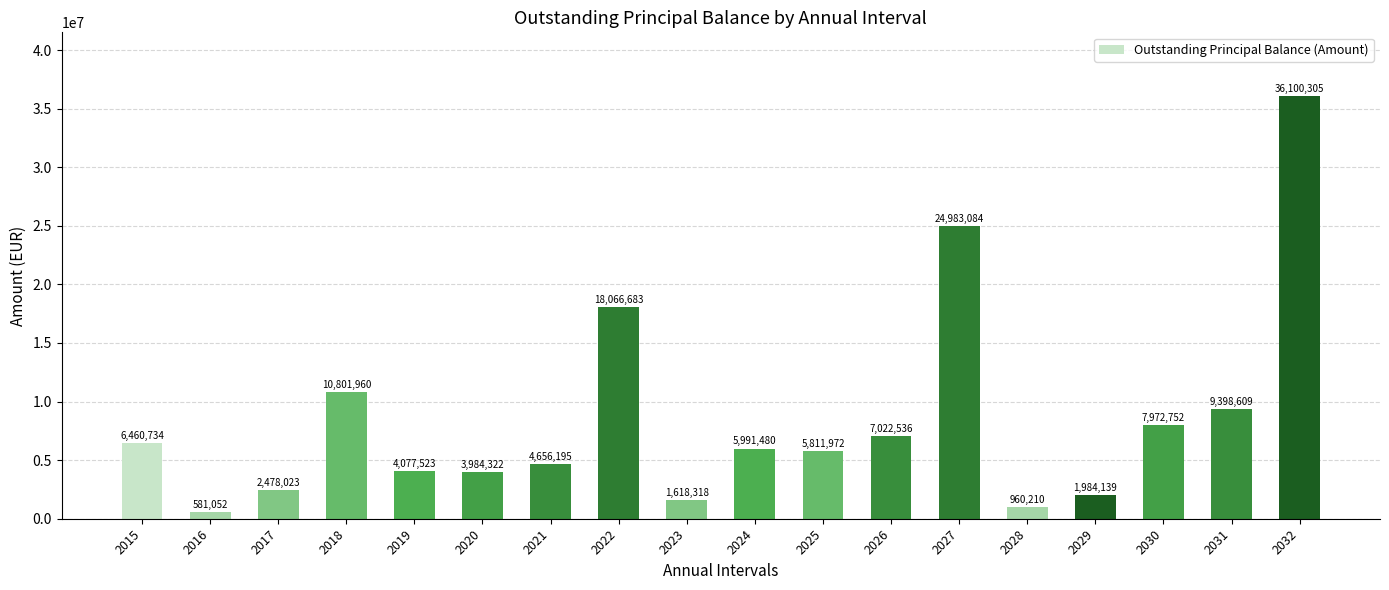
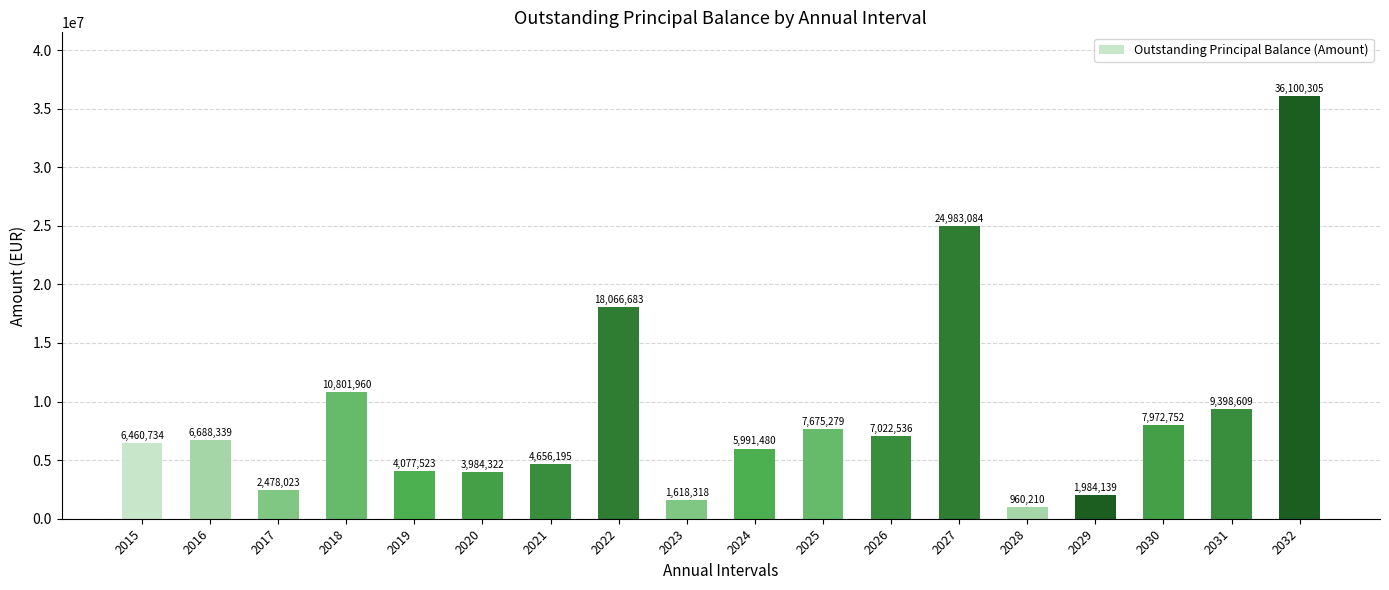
  {
    "2015": "6,460,734",
-   "2016": "581,052",
+   "2016": "6,688,339",
    "2017": "2,478,023",
    "2018": "10,801,960",
    "2019": "4,077,523",
    "2020": "3,984,322",
    "2021": "4,656,195",
    "2022": "18,066,683",
    "2023": "1,618,318",
    "2024": "5,991,480",
-   "2025": "5,811,972",
+   "2025": "7,675,279",
    "2026": "7,022,536",
    "2027": "24,983,084",
    "2028": "960,210",
    "2029": "1,984,139",
    "2030": "7,972,752",
    "2031": "9,398,609",
    "2032": "36,100,305"
  }
